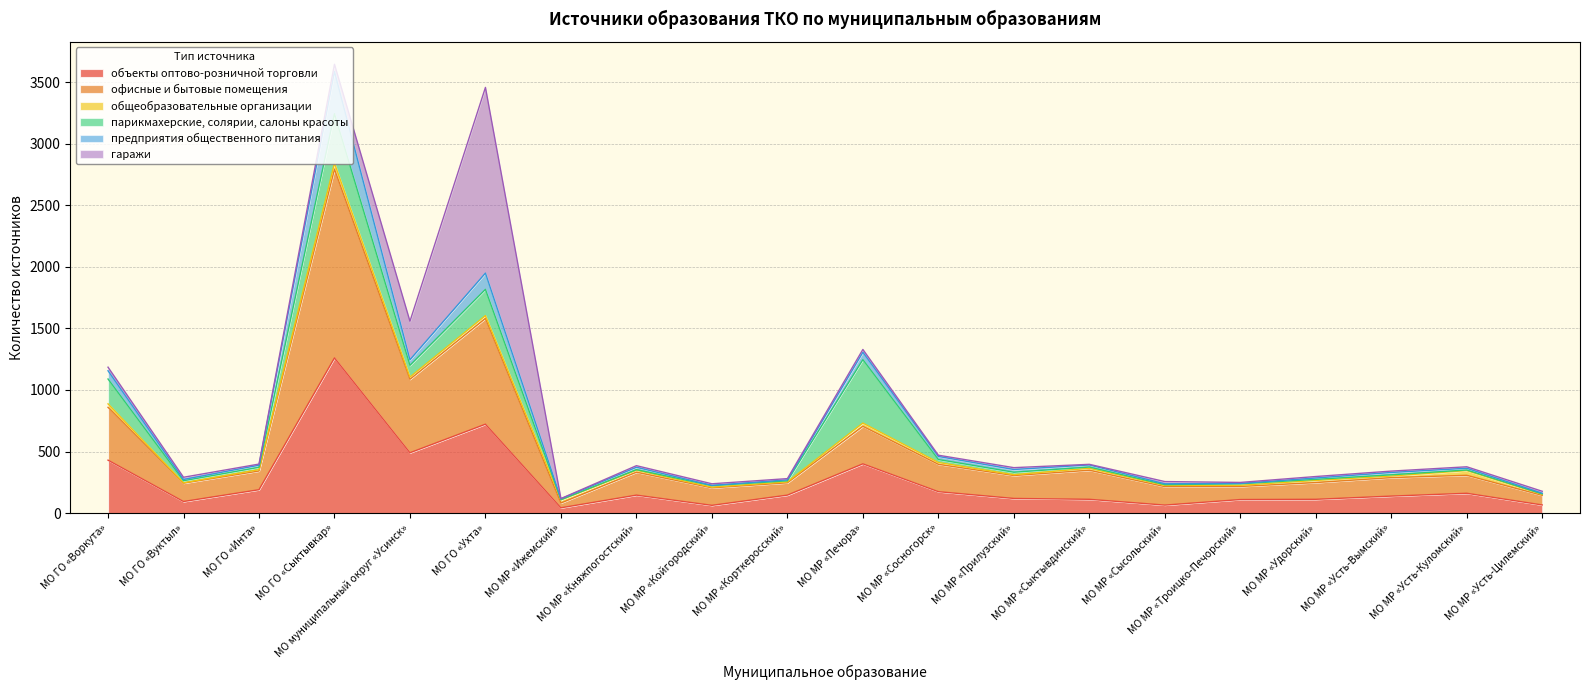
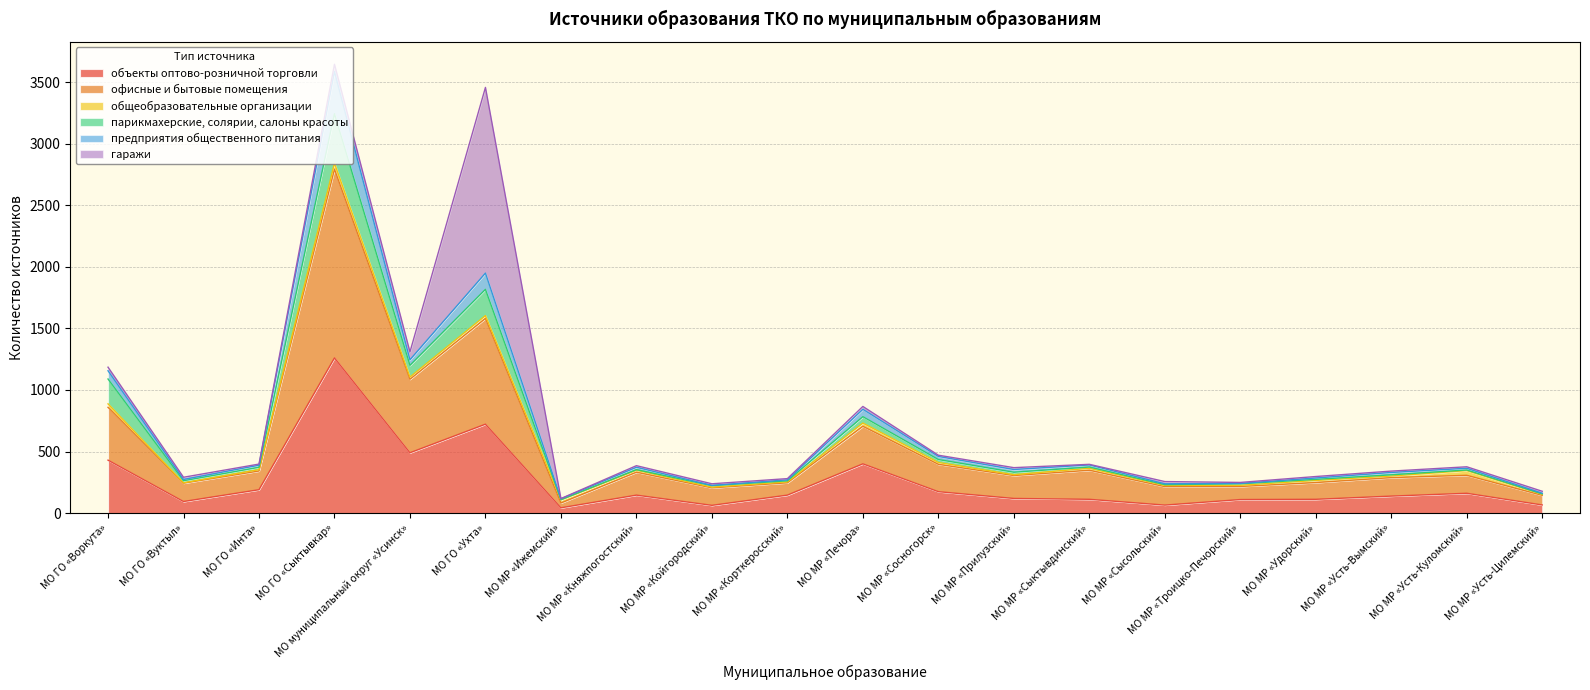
  {
    "общеобразовательные организации": {
      "МО ГО «Воркута»": 30,
      "МО ГО «Ухта»": 20,
      "МО МР «Печора»": 30
    },
    "парикмахерские, солярии, салоны красоты": {
      "МО ГО «Воркута»": 200,
      "МО муниципальный округ «Усинск»": 100,
      "МО ГО «Ухта»": 210,
-     "МО МР «Печора»": 520,
+     "МО МР «Печора»": 50,
      "МО МР «Сосногорск»": 20
    },
    "предприятия общественного питания": {
      "МО ГО «Воркута»": 70,
      "МО муниципальный округ «Усинск»": 50,
      "МО ГО «Ухта»": 130,
      "МО МР «Печора»": 60
    },
    "гаражи": {
      "МО ГО «Воркута»": 30,
-     "МО муниципальный округ «Усинск»": 310,
+     "МО муниципальный округ «Усинск»": 60,
      "МО ГО «Ухта»": 1510,
      "МО МР «Печора»": 20
    }
  }
